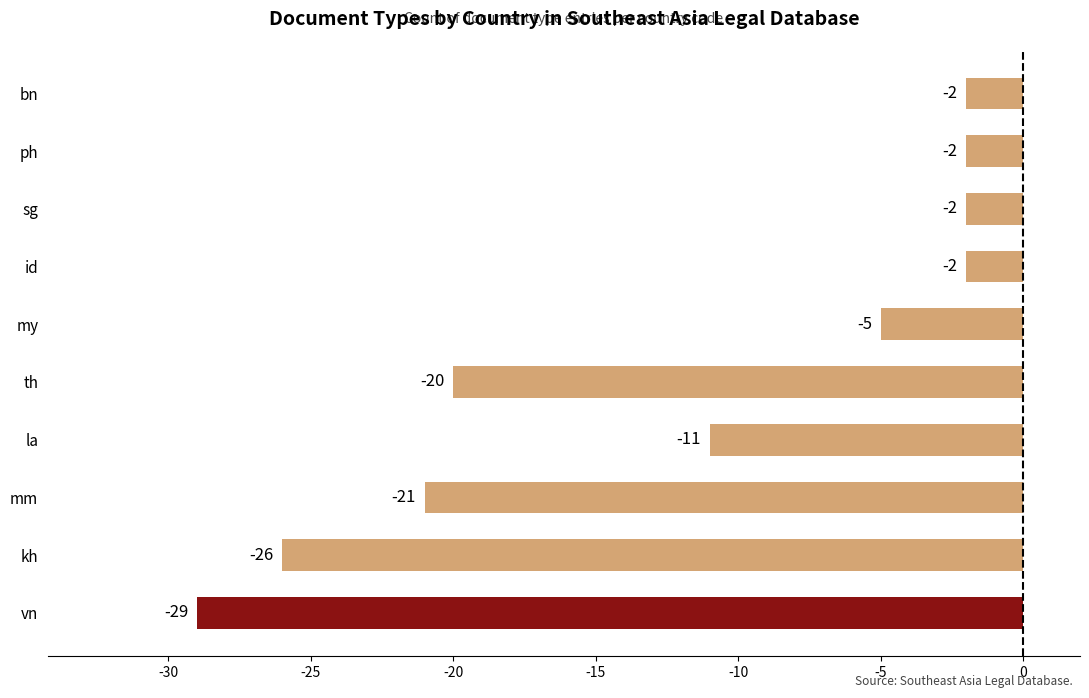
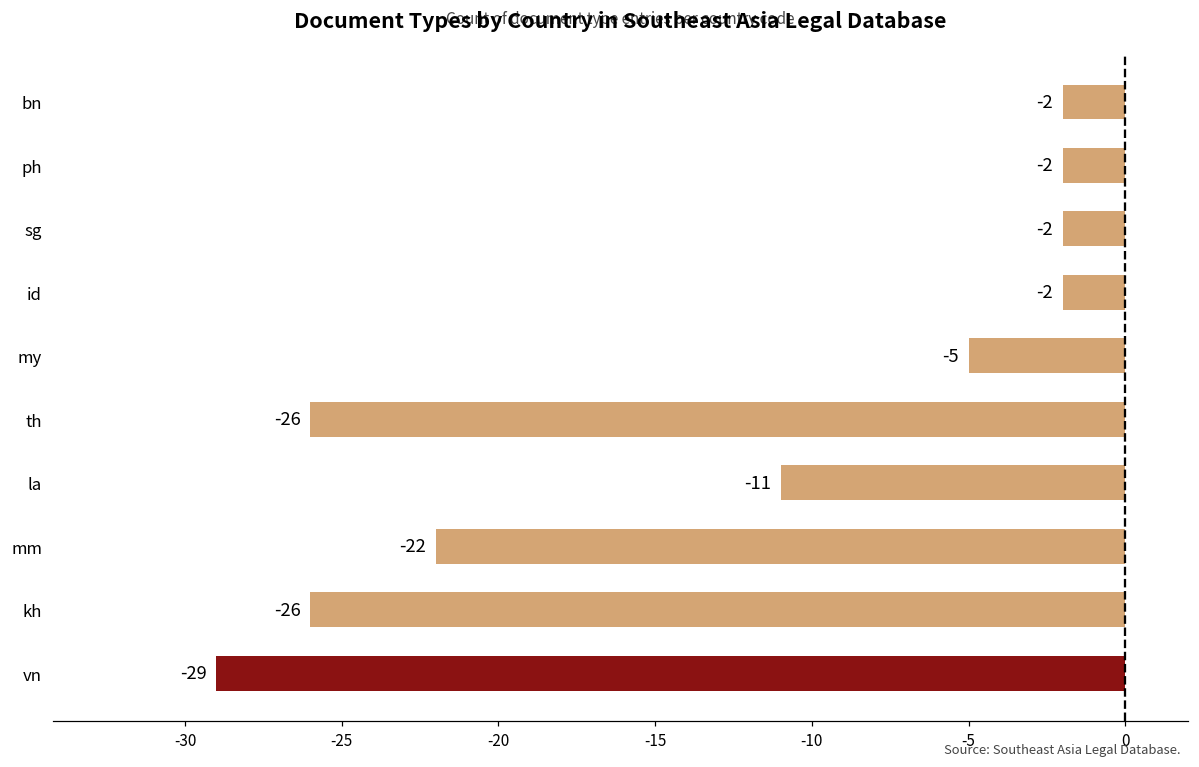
  {
    "bn": -2,
    "ph": -2,
    "sg": -2,
    "id": -2,
    "my": -5,
-   "th": -20,
+   "th": -26,
    "la": -11,
-   "mm": -21,
+   "mm": -22,
    "kh": -26,
    "vn": -29
  }
